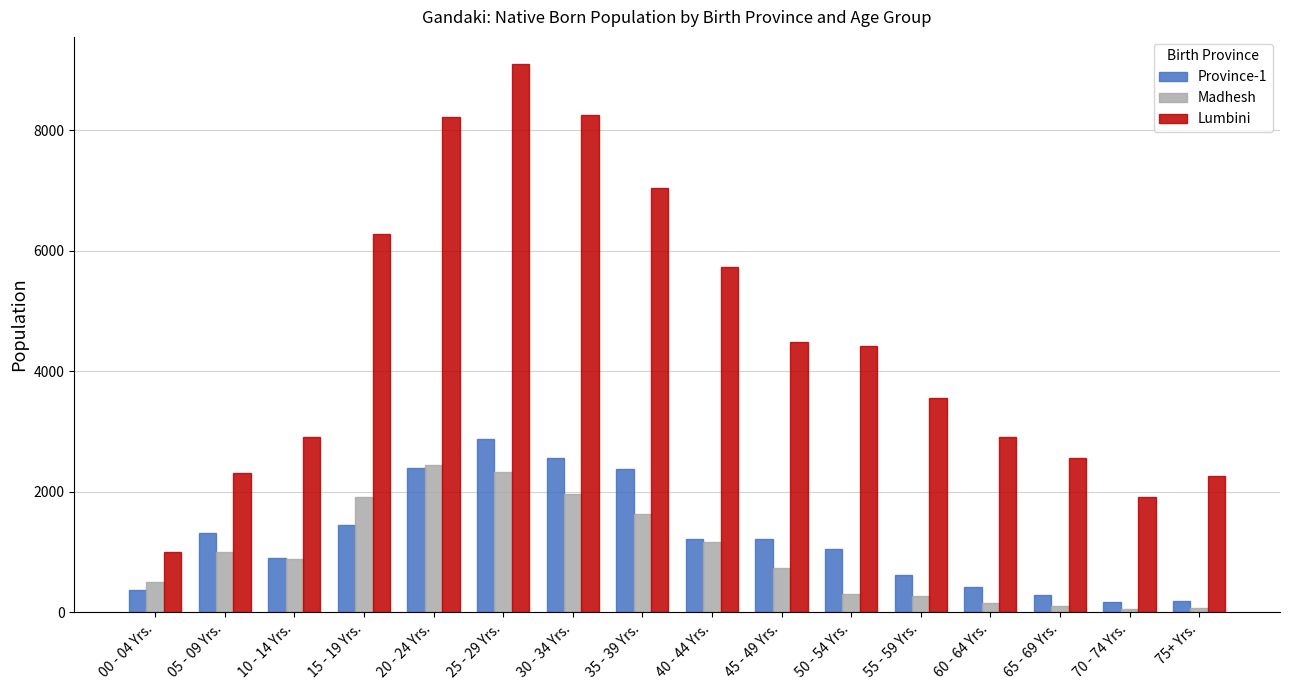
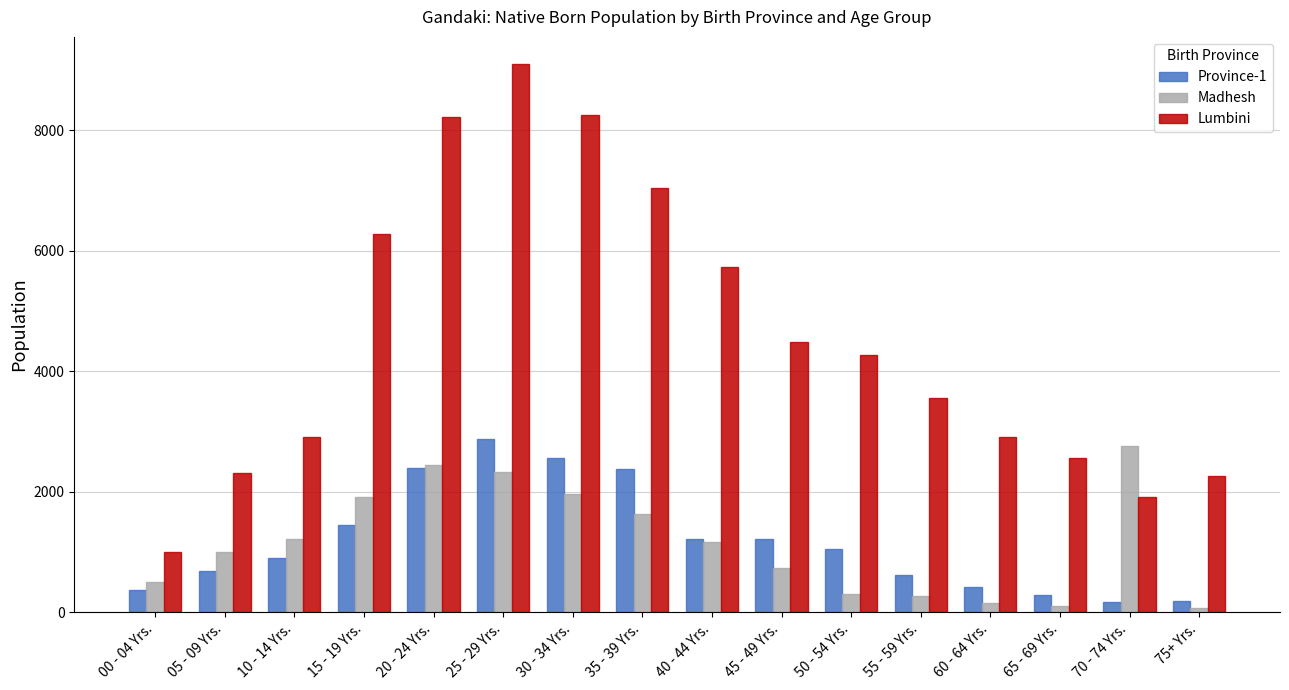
  {
    "Province-1": {
      "00 - 04 Yrs.": 400,
-     "05 - 09 Yrs.": 1300,
+     "05 - 09 Yrs.": 700,
      "10 - 14 Yrs.": 900,
      "15 - 19 Yrs.": 1500,
      "20 - 24 Yrs.": 2400,
      "25 - 29 Yrs.": 2900,
      "30 - 34 Yrs.": 2600,
      "35 - 39 Yrs.": 2400,
      "40 - 44 Yrs.": 1200,
      "45 - 49 Yrs.": 1200,
      "50 - 54 Yrs.": 1100,
      "55 - 59 Yrs.": 600,
      "60 - 64 Yrs.": 400,
      "65 - 69 Yrs.": 300,
      "70 - 74 Yrs.": 200,
      "75+ Yrs.": 200
    },
    "Madhesh": {
      "00 - 04 Yrs.": 500,
      "05 - 09 Yrs.": 1000,
-     "10 - 14 Yrs.": 900,
+     "10 - 14 Yrs.": 1200,
      "15 - 19 Yrs.": 1900,
      "20 - 24 Yrs.": 2400,
      "25 - 29 Yrs.": 2300,
      "30 - 34 Yrs.": 2000,
      "35 - 39 Yrs.": 1600,
      "40 - 44 Yrs.": 1200,
      "45 - 49 Yrs.": 700,
      "50 - 54 Yrs.": 300,
      "55 - 59 Yrs.": 300,
      "60 - 64 Yrs.": 200,
      "65 - 69 Yrs.": 100,
-     "70 - 74 Yrs.": 100,
+     "70 - 74 Yrs.": 2800,
      "75+ Yrs.": 100
    },
    "Lumbini": {
      "00 - 04 Yrs.": 1000,
      "05 - 09 Yrs.": 2300,
      "10 - 14 Yrs.": 2900,
      "15 - 19 Yrs.": 6300,
      "20 - 24 Yrs.": 8200,
      "25 - 29 Yrs.": 9100,
      "30 - 34 Yrs.": 8300,
      "35 - 39 Yrs.": 7000,
      "40 - 44 Yrs.": 5700,
      "45 - 49 Yrs.": 4500,
-     "50 - 54 Yrs.": 4400,
+     "50 - 54 Yrs.": 4300,
      "55 - 59 Yrs.": 3600,
      "60 - 64 Yrs.": 2900,
      "65 - 69 Yrs.": 2600,
      "70 - 74 Yrs.": 1900,
      "75+ Yrs.": 2300
    }
  }
